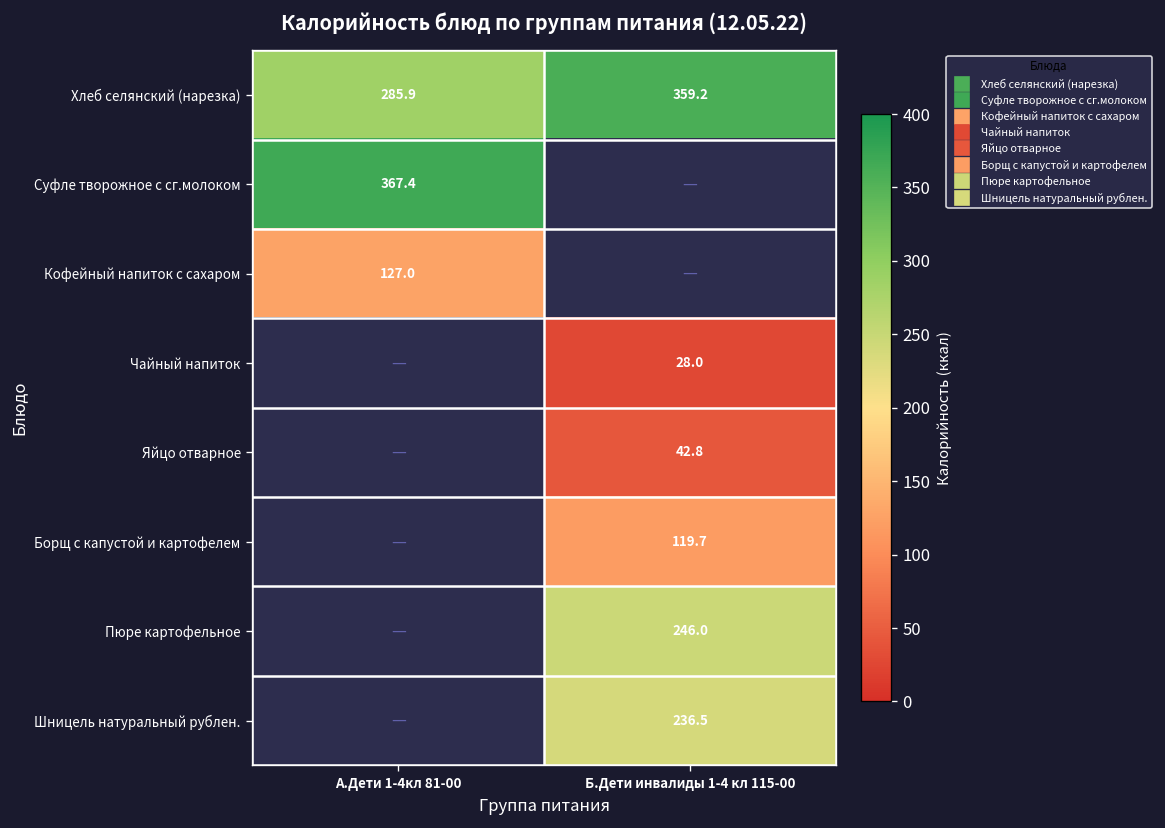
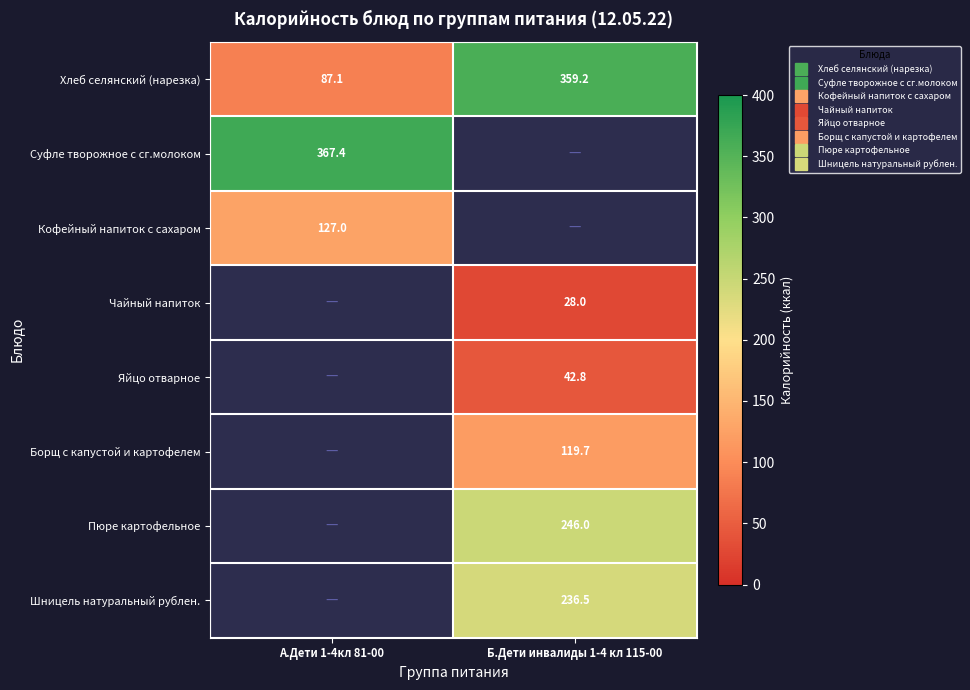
  {
    "Хлеб селянский (нарезка)": {
-     "А.Дети 1-4кл 81-00": 285.9,
+     "А.Дети 1-4кл 81-00": 87.1,
      "Б.Дети инвалиды 1-4 кл 115-00": 359.2
    },
    "Суфле творожное с сг.молоком": {
      "А.Дети 1-4кл 81-00": 367.4
    },
    "Кофейный напиток с сахаром": {
      "А.Дети 1-4кл 81-00": 127.0
    },
    "Чайный напиток": {
      "Б.Дети инвалиды 1-4 кл 115-00": 28.0
    },
    "Яйцо отварное": {
      "Б.Дети инвалиды 1-4 кл 115-00": 42.8
    },
    "Борщ с капустой и картофелем": {
      "Б.Дети инвалиды 1-4 кл 115-00": 119.7
    },
    "Пюре картофельное": {
      "Б.Дети инвалиды 1-4 кл 115-00": 246.0
    },
    "Шницель натуральный рублен.": {
      "Б.Дети инвалиды 1-4 кл 115-00": 236.5
    }
  }
